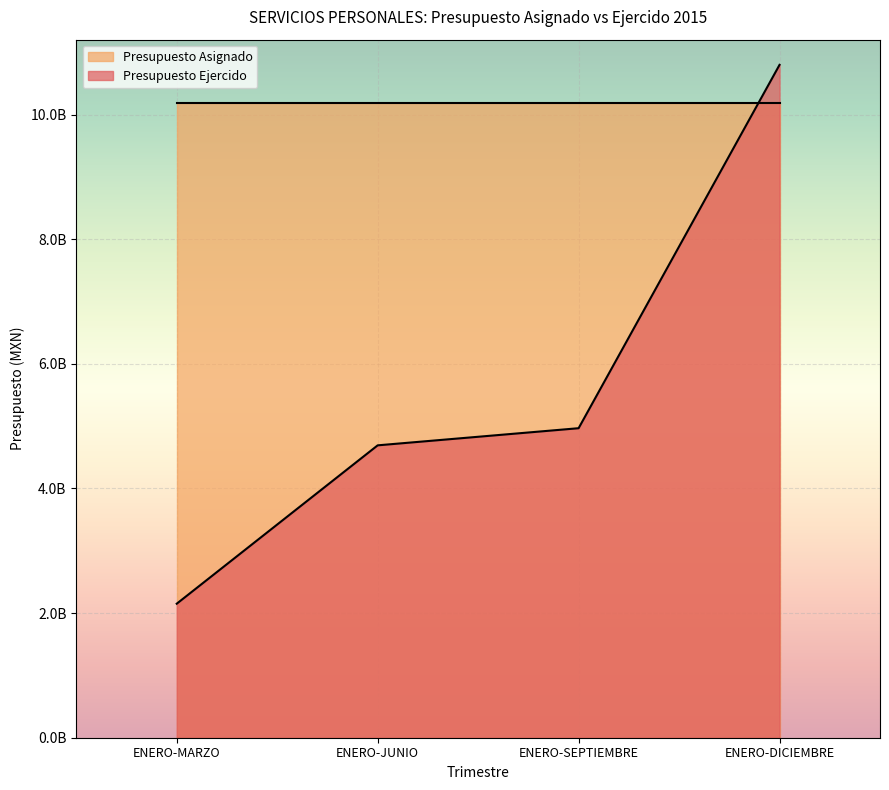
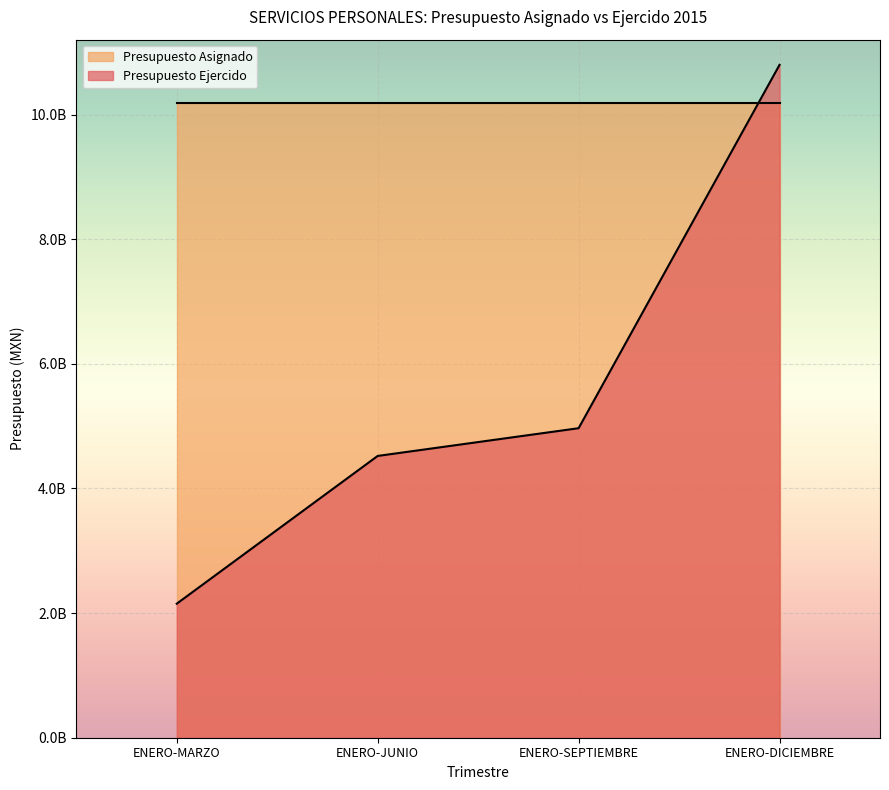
  {
    "Presupuesto Asignado": {
      "ENERO-MARZO": 10200000000,
      "ENERO-JUNIO": 10200000000,
      "ENERO-SEPTIEMBRE": 10200000000,
      "ENERO-DICIEMBRE": 10200000000
    },
    "Presupuesto Ejercido": {
      "ENERO-MARZO": 2200000000,
-     "ENERO-JUNIO": 4700000000,
+     "ENERO-JUNIO": 4500000000,
      "ENERO-SEPTIEMBRE": 5000000000,
      "ENERO-DICIEMBRE": 10800000000
    }
  }
